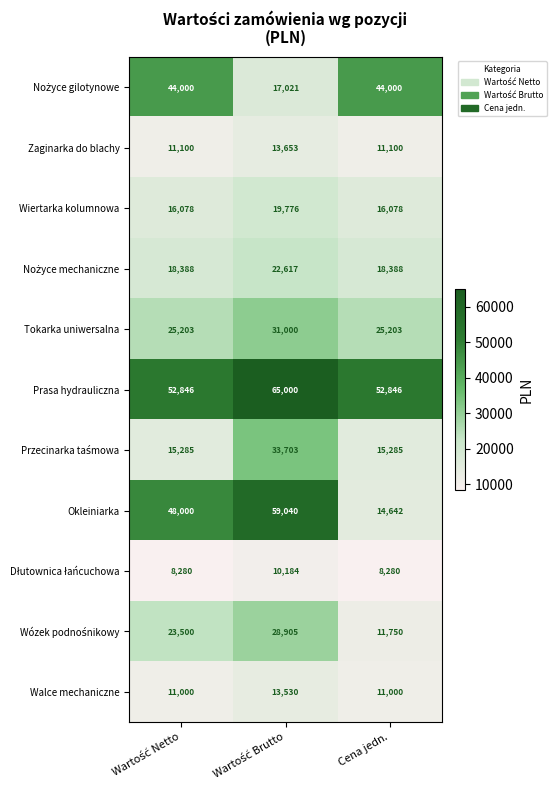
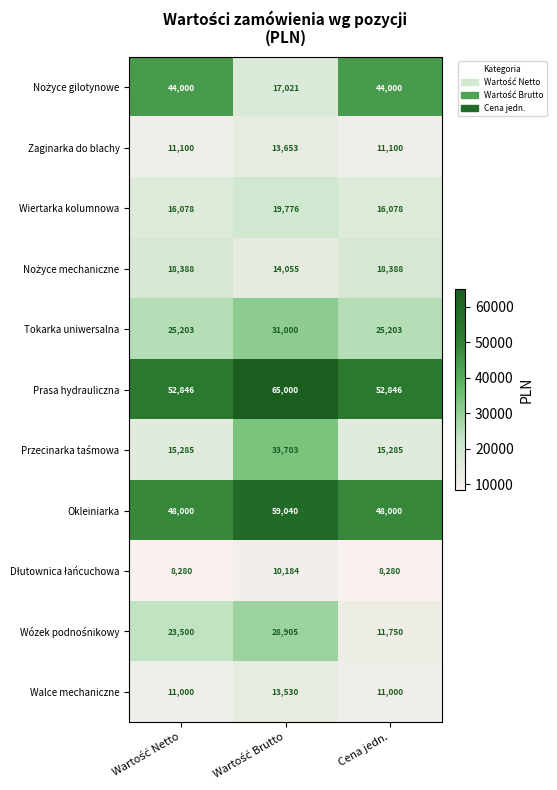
  {
    "Nożyce gilotynowe": {
      "Wartość Netto": "44,000",
      "Wartość Brutto": "17,021",
      "Cena jedn.": "44,000"
    },
    "Zaginarka do blachy": {
      "Wartość Netto": "11,100",
      "Wartość Brutto": "13,653",
      "Cena jedn.": "11,100"
    },
    "Wiertarka kolumnowa": {
      "Wartość Netto": "16,078",
      "Wartość Brutto": "19,776",
      "Cena jedn.": "16,078"
    },
    "Nożyce mechaniczne": {
      "Wartość Netto": "18,388",
-     "Wartość Brutto": "22,617",
+     "Wartość Brutto": "14,055",
      "Cena jedn.": "18,388"
    },
    "Tokarka uniwersalna": {
      "Wartość Netto": "25,203",
      "Wartość Brutto": "31,000",
      "Cena jedn.": "25,203"
    },
    "Prasa hydrauliczna": {
      "Wartość Netto": "52,846",
      "Wartość Brutto": "65,000",
      "Cena jedn.": "52,846"
    },
    "Przecinarka taśmowa": {
      "Wartość Netto": "15,285",
      "Wartość Brutto": "33,703",
      "Cena jedn.": "15,285"
    },
    "Okleiniarka": {
      "Wartość Netto": "48,000",
      "Wartość Brutto": "59,040",
-     "Cena jedn.": "14,642"
+     "Cena jedn.": "48,000"
    },
    "Dłutownica łańcuchowa": {
      "Wartość Netto": "8,280",
      "Wartość Brutto": "10,184",
      "Cena jedn.": "8,280"
    },
    "Wózek podnośnikowy": {
      "Wartość Netto": "23,500",
      "Wartość Brutto": "28,905",
      "Cena jedn.": "11,750"
    },
    "Walce mechaniczne": {
      "Wartość Netto": "11,000",
      "Wartość Brutto": "13,530",
      "Cena jedn.": "11,000"
    }
  }
